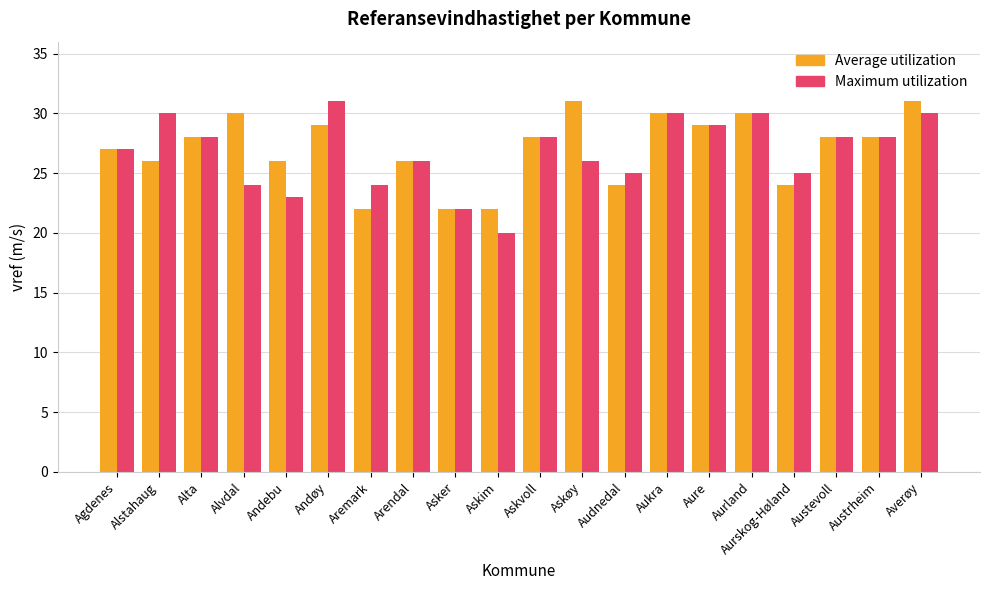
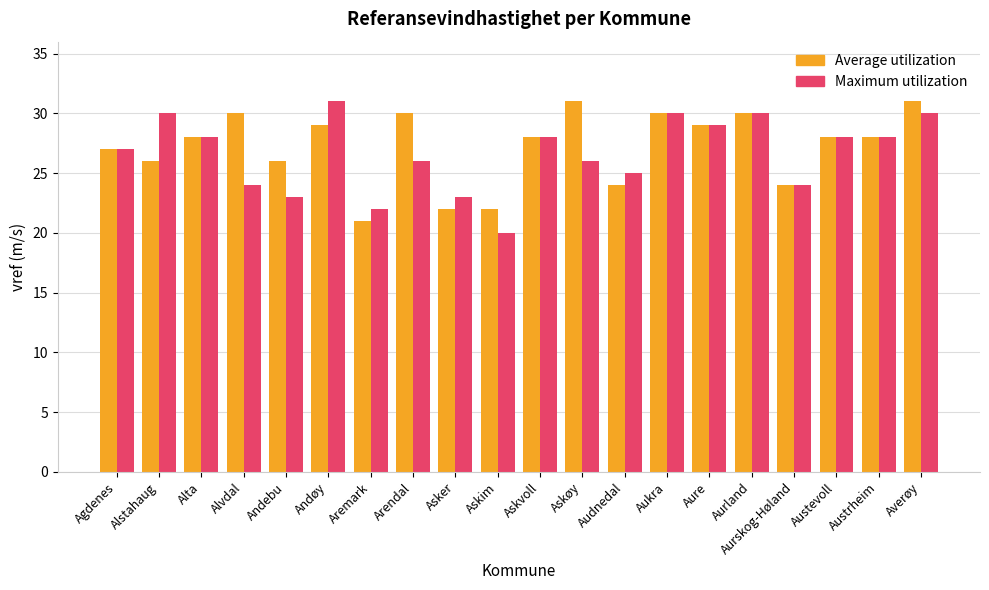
  {
    "Average utilization": {
      "Agdenes": 27,
      "Alstahaug": 26,
      "Alta": 28,
      "Alvdal": 30,
      "Andebu": 26,
      "Andøy": 29,
-     "Aremark": 22,
-     "Arendal": 26,
+     "Aremark": 21,
+     "Arendal": 30,
      "Asker": 22,
      "Askim": 22,
      "Askvoll": 28,
      "Askøy": 31,
      "Audnedal": 24,
      "Aukra": 30,
      "Aure": 29,
      "Aurland": 30,
      "Aurskog-Høland": 24,
      "Austevoll": 28,
      "Austrheim": 28,
      "Averøy": 31
    },
    "Maximum utilization": {
      "Agdenes": 27,
      "Alstahaug": 30,
      "Alta": 28,
      "Alvdal": 24,
      "Andebu": 23,
      "Andøy": 31,
-     "Aremark": 24,
+     "Aremark": 22,
      "Arendal": 26,
-     "Asker": 22,
+     "Asker": 23,
      "Askim": 20,
      "Askvoll": 28,
      "Askøy": 26,
      "Audnedal": 25,
      "Aukra": 30,
      "Aure": 29,
      "Aurland": 30,
-     "Aurskog-Høland": 25,
+     "Aurskog-Høland": 24,
      "Austevoll": 28,
      "Austrheim": 28,
      "Averøy": 30
    }
  }
